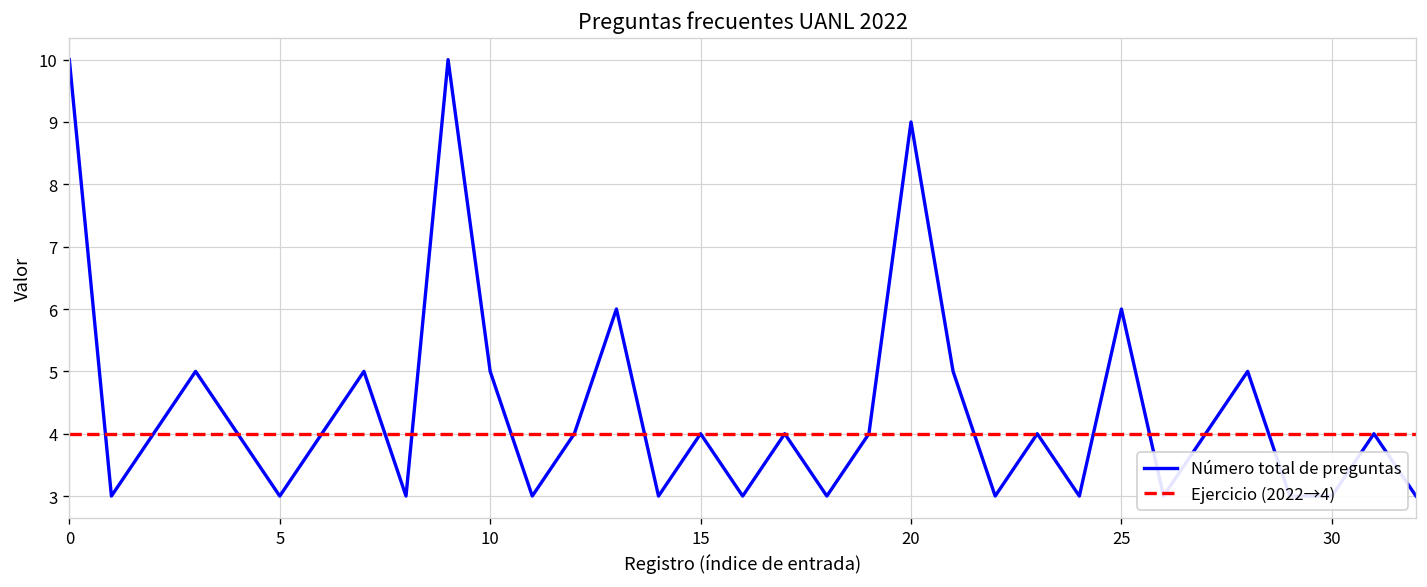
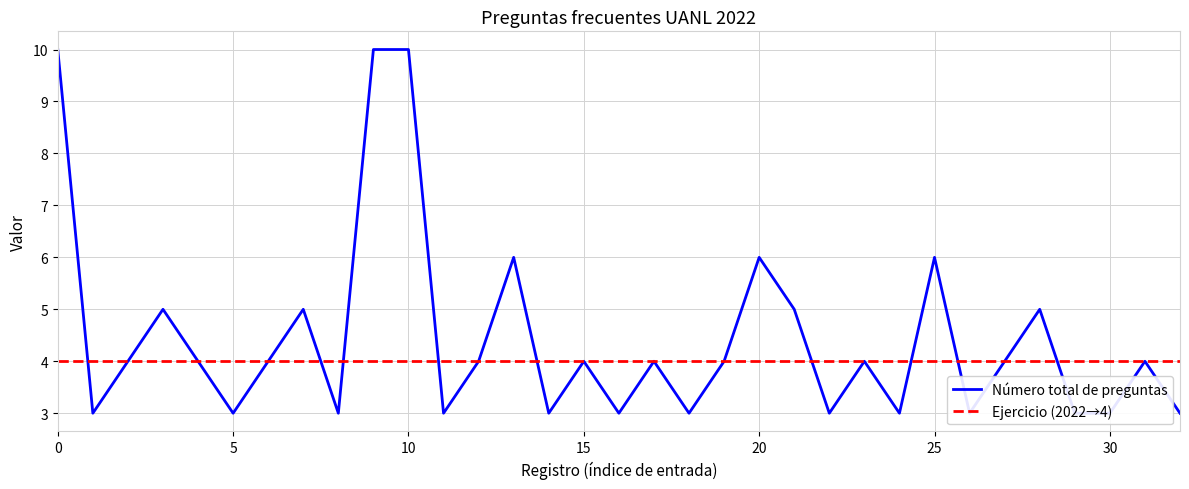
  {
    "Número total de preguntas": {
      "0": 10,
      "5": 3,
-     "10": 5,
-     "20": 9,
+     "10": 10,
+     "20": 6,
      "25": 6
    },
    "Ejercicio (2022→4)": {
      "0": 4,
      "5": 4,
      "10": 4,
      "20": 4,
      "25": 4,
      "30": 4
    }
  }
